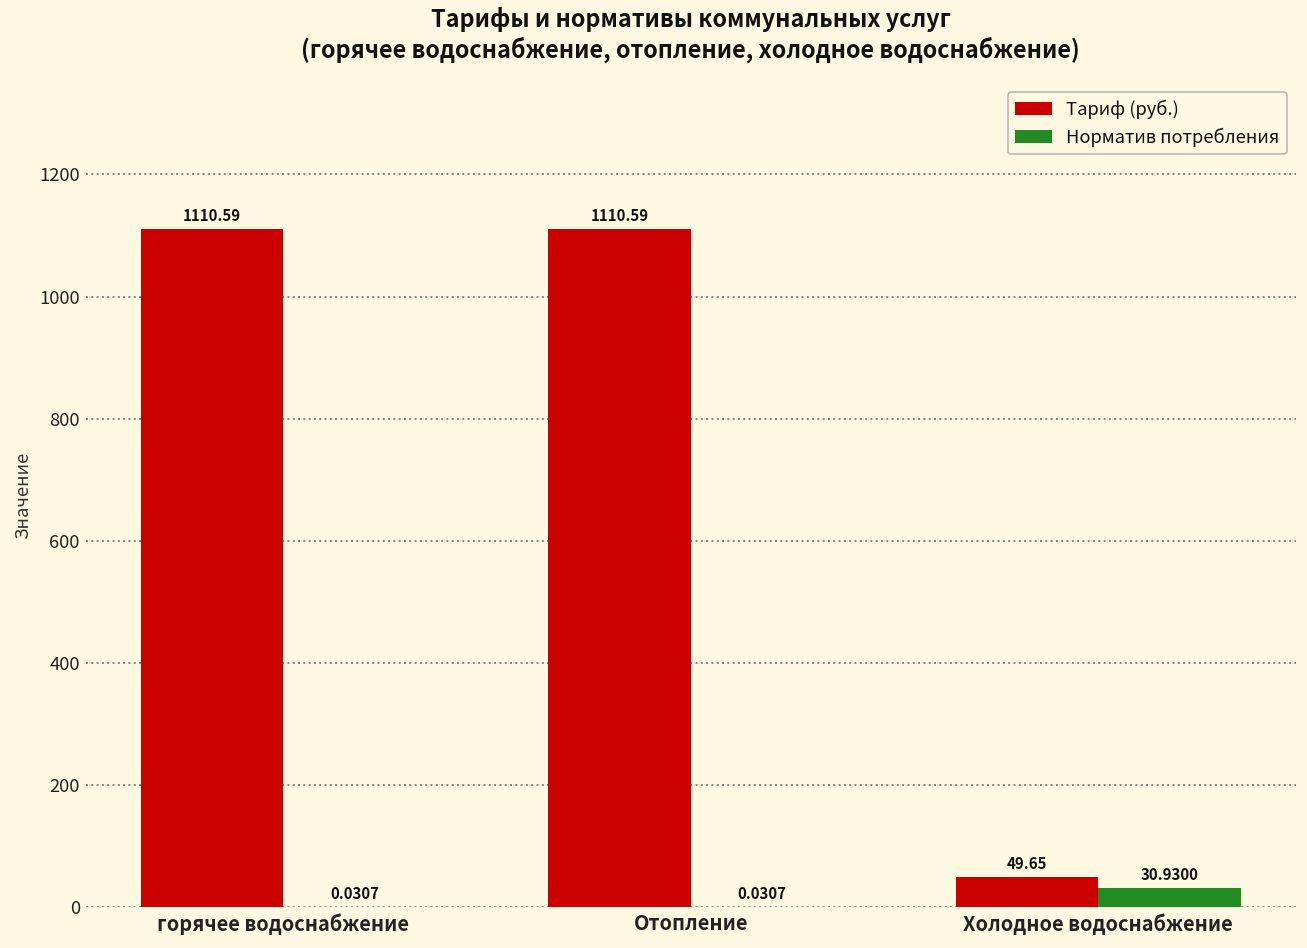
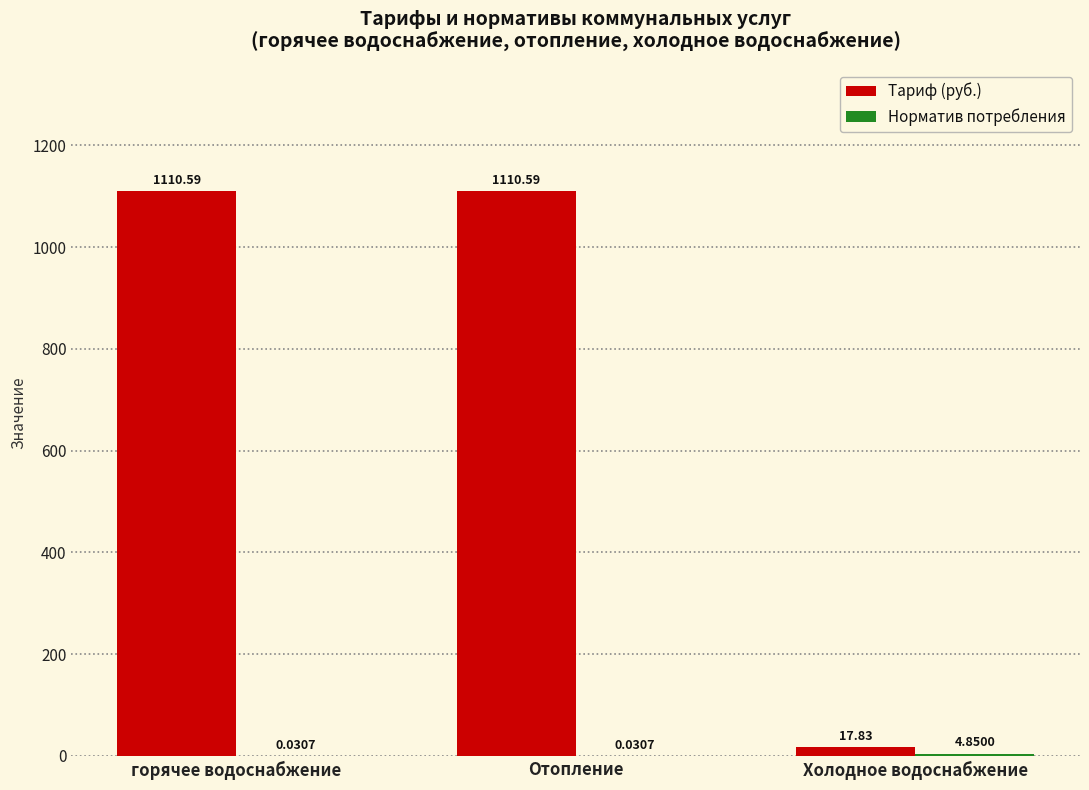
  {
    "Тариф (руб.)": {
      "горячее водоснабжение": 1110.59,
      "Отопление": 1110.59,
-     "Холодное водоснабжение": 49.65
+     "Холодное водоснабжение": 17.83
    },
    "Норматив потребления": {
      "горячее водоснабжение": 0.0307,
      "Отопление": 0.0307,
-     "Холодное водоснабжение": 30.9300
+     "Холодное водоснабжение": 4.8500
    }
  }
